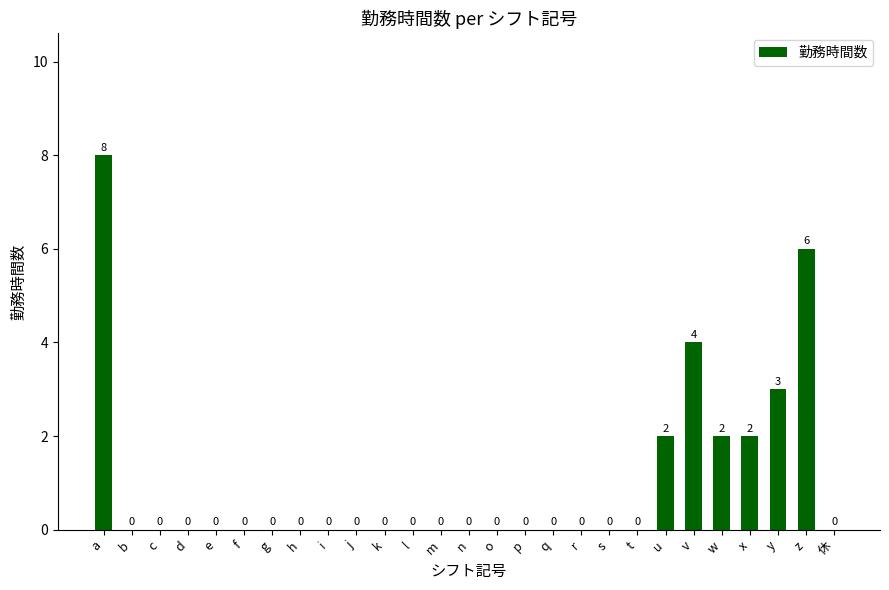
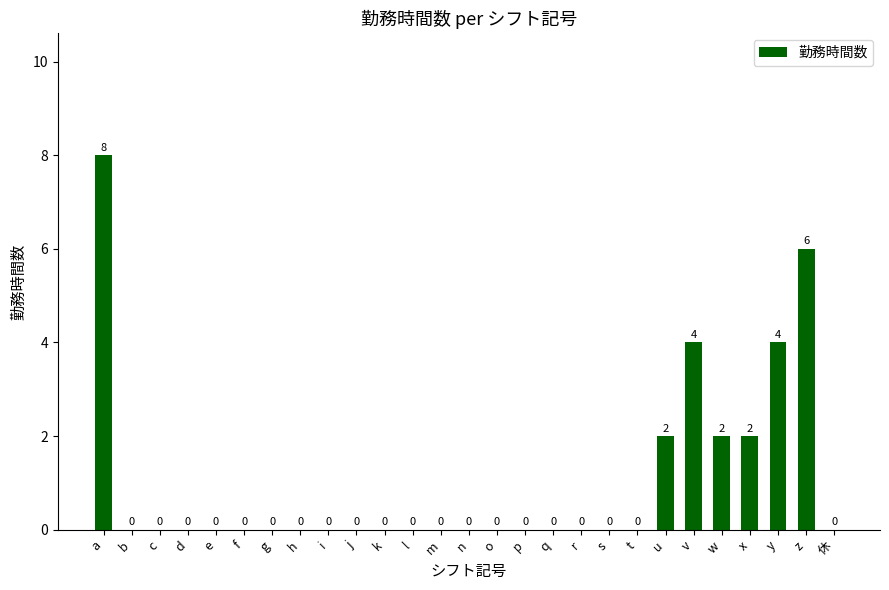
  {
    "a": 8,
    "b": 0,
    "c": 0,
    "d": 0,
    "e": 0,
    "f": 0,
    "g": 0,
    "h": 0,
    "i": 0,
    "j": 0,
    "k": 0,
    "l": 0,
    "m": 0,
    "n": 0,
    "o": 0,
    "p": 0,
    "q": 0,
    "r": 0,
    "s": 0,
    "t": 0,
    "u": 2,
    "v": 4,
    "w": 2,
    "x": 2,
-   "y": 3,
+   "y": 4,
    "z": 6,
    "休": 0
  }
